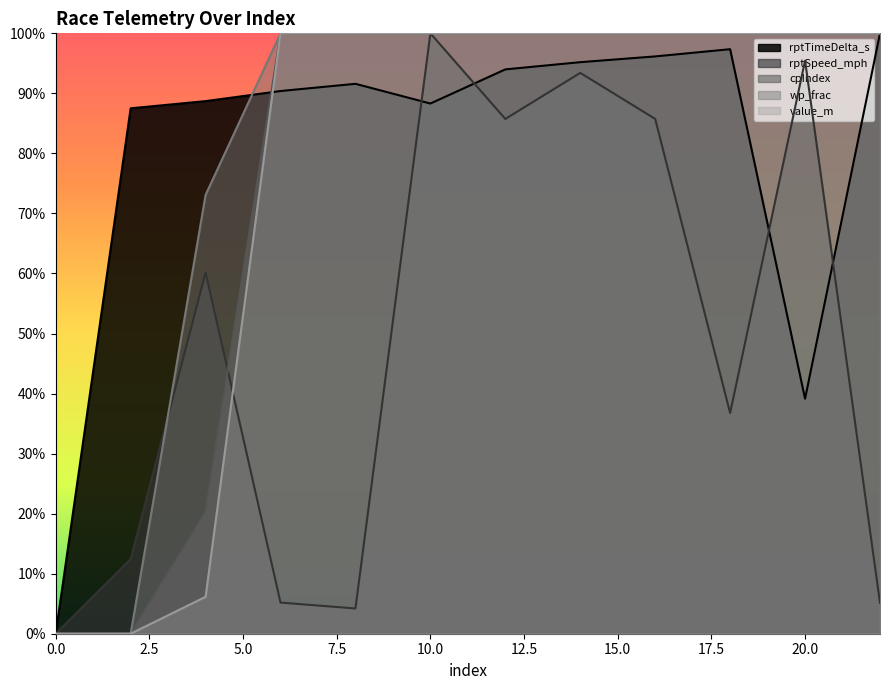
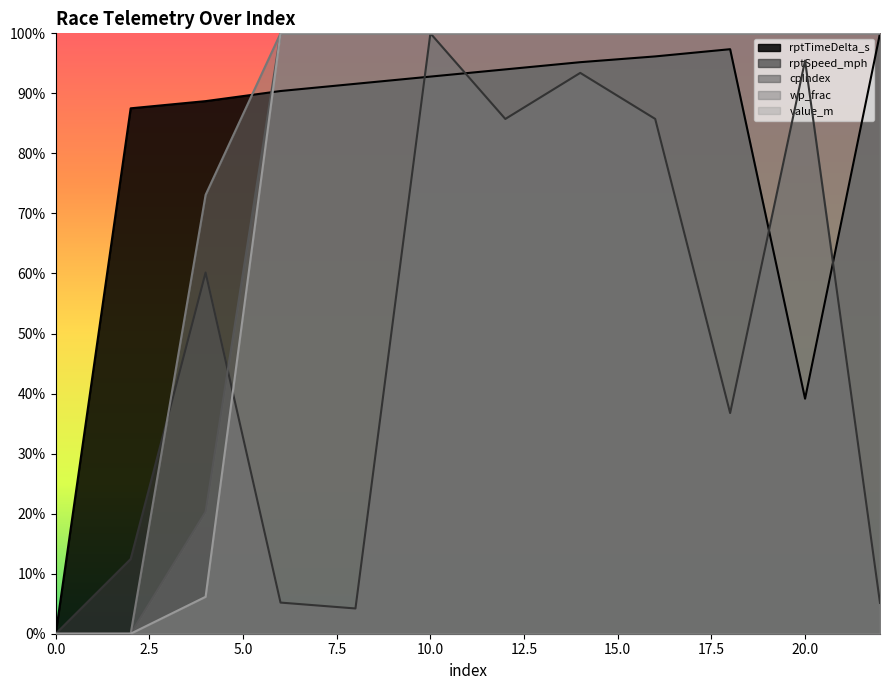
  {
    "rptTimeDelta_s": {
-     "10.0": "88%",
+     "10.0": "93%",
      "20.0": "39%"
    }
  }
